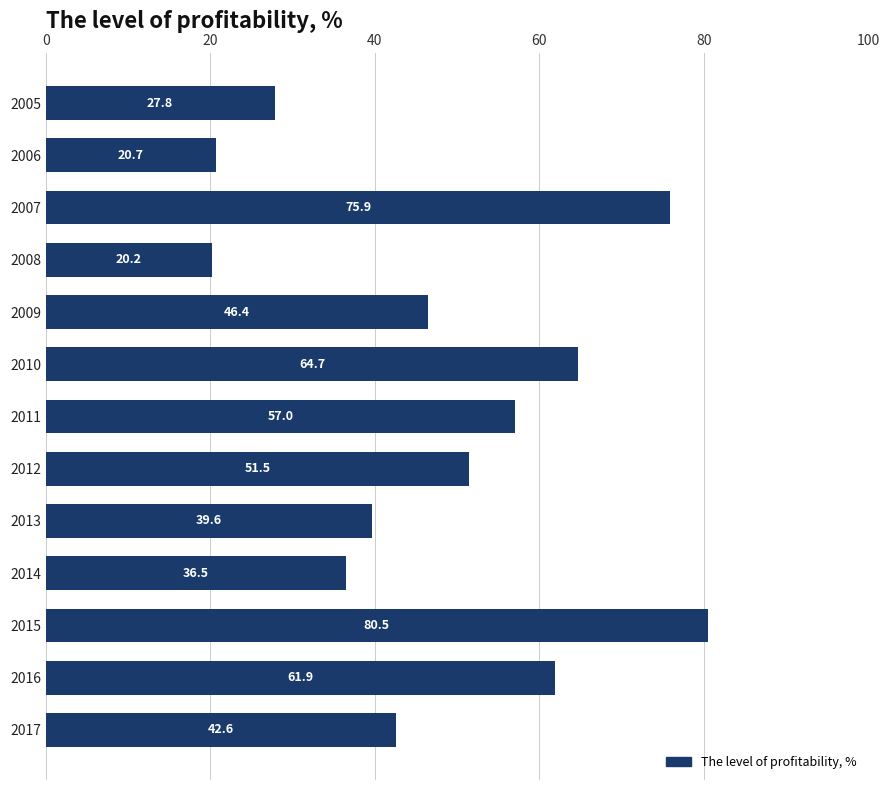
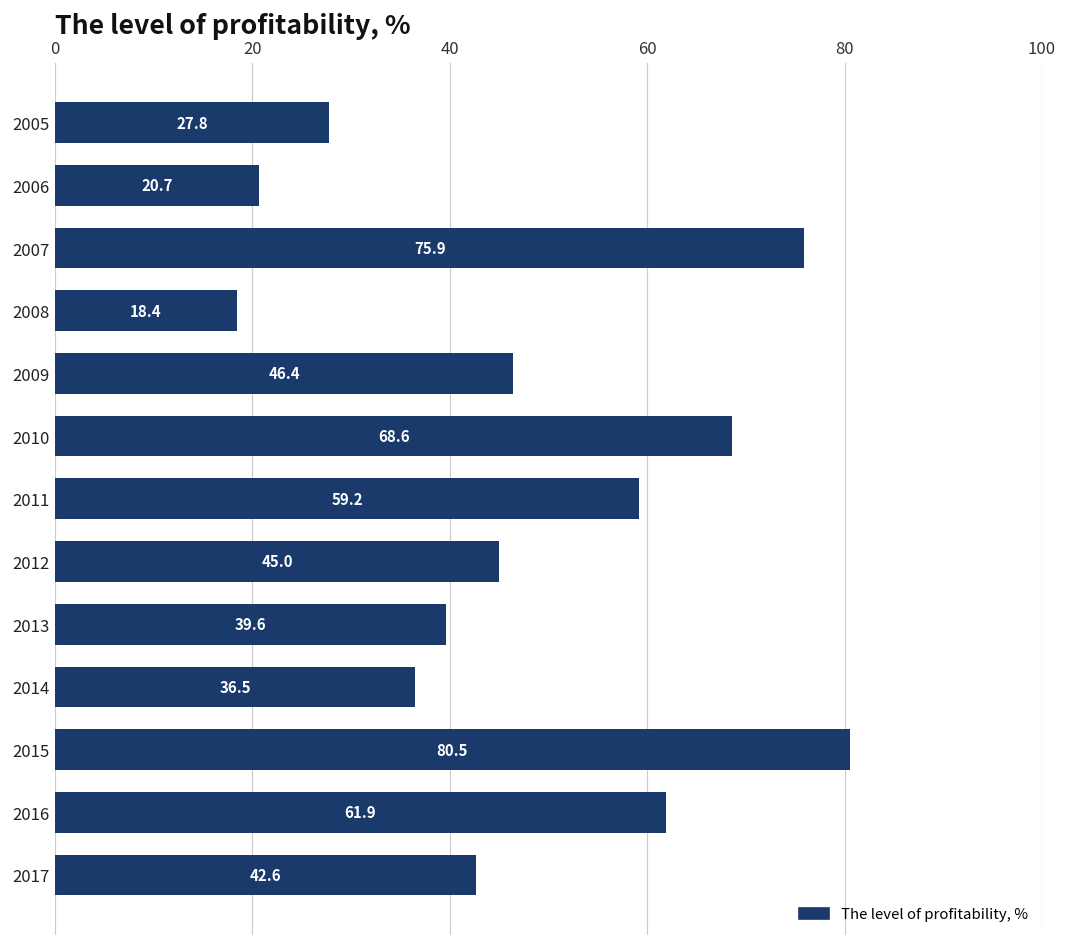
  {
    "2005": 27.8,
    "2006": 20.7,
    "2007": 75.9,
-   "2008": 20.2,
+   "2008": 18.4,
    "2009": 46.4,
-   "2010": 64.7,
-   "2011": 57.0,
-   "2012": 51.5,
+   "2010": 68.6,
+   "2011": 59.2,
+   "2012": 45.0,
    "2013": 39.6,
    "2014": 36.5,
    "2015": 80.5,
    "2016": 61.9,
    "2017": 42.6
  }
